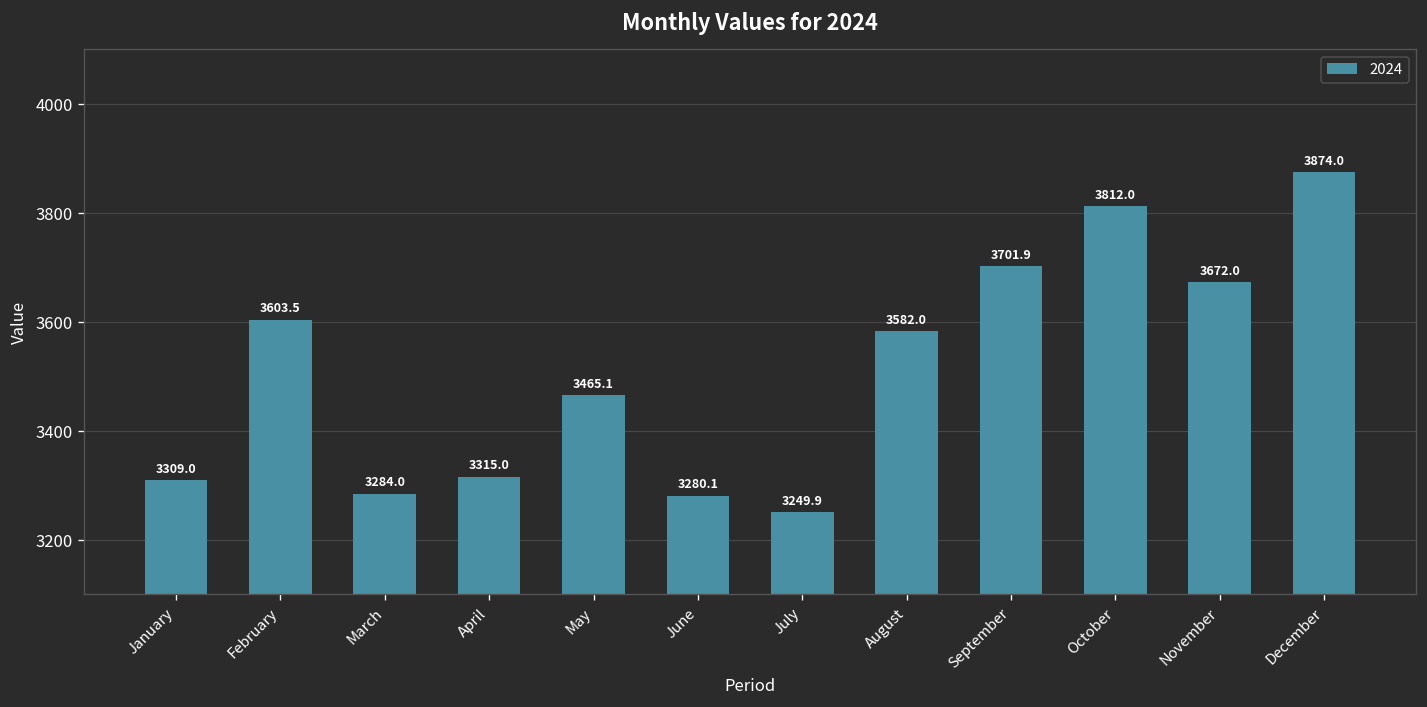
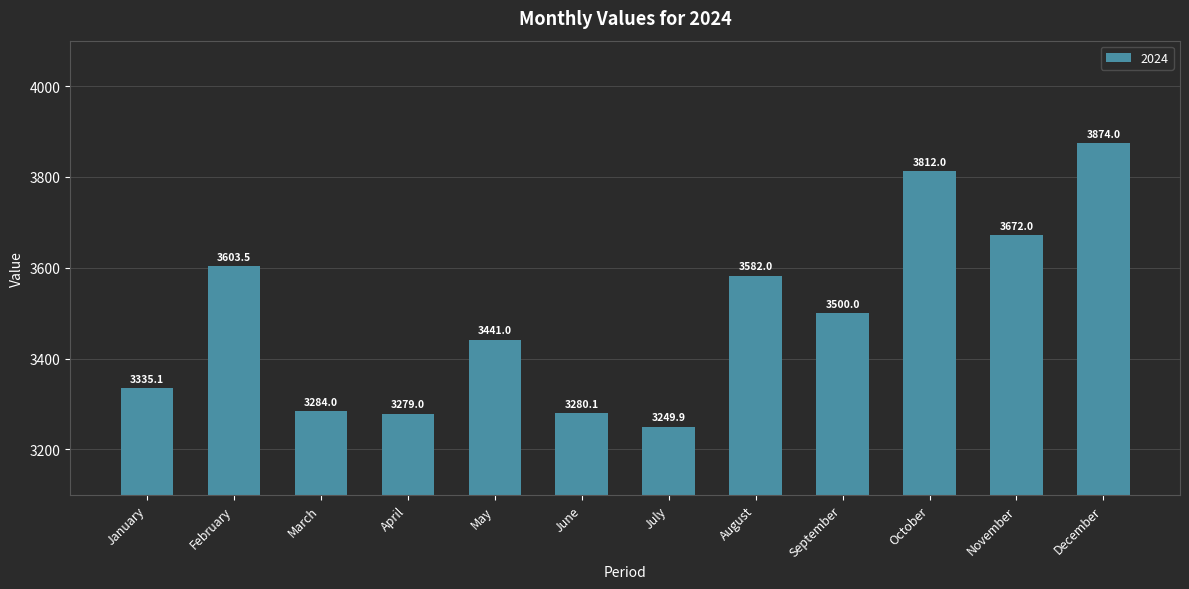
  {
-   "January": 3309.0,
+   "January": 3335.1,
    "February": 3603.5,
    "March": 3284.0,
-   "April": 3315.0,
-   "May": 3465.1,
+   "April": 3279.0,
+   "May": 3441.0,
    "June": 3280.1,
    "July": 3249.9,
    "August": 3582.0,
-   "September": 3701.9,
+   "September": 3500.0,
    "October": 3812.0,
    "November": 3672.0,
    "December": 3874.0
  }
